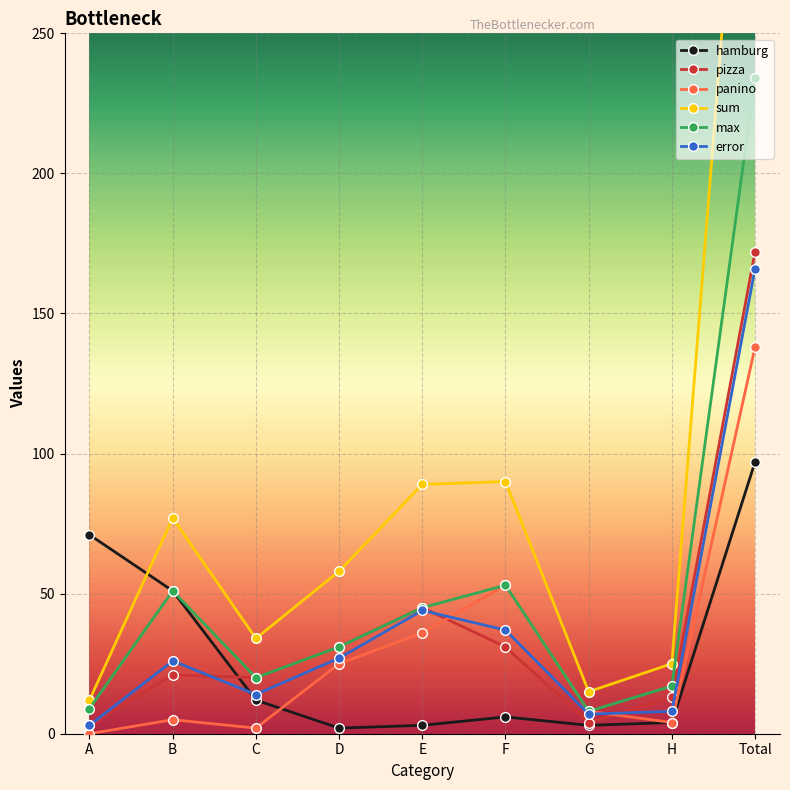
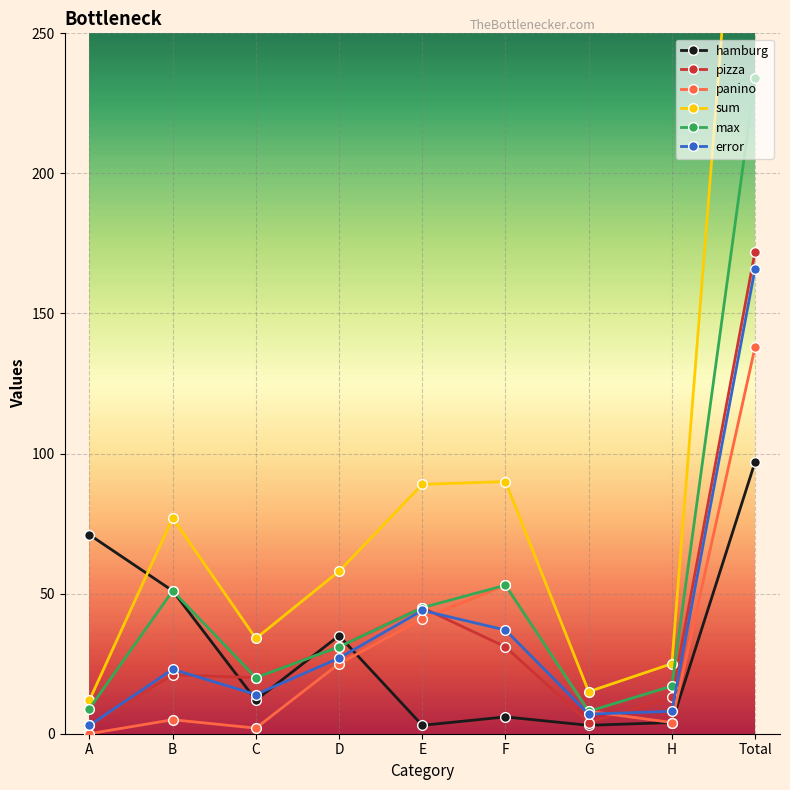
  {
    "hamburg": {
      "A": 71,
      "C": 12,
-     "D": 2,
+     "D": 35,
      "E": 3,
      "F": 6,
      "G": 3,
      "Total": 97
    },
    "pizza": {
      "B": 21,
      "F": 31,
      "G": 4,
      "H": 13,
      "Total": 172
    },
    "panino": {
      "A": 0,
      "B": 5,
      "C": 2,
      "D": 25,
-     "E": 36,
+     "E": 41,
      "Total": 138
    },
    "sum": {
      "A": 12,
      "B": 77,
      "C": 34,
      "D": 58,
      "E": 89,
      "F": 90,
      "G": 15,
      "H": 25
    },
    "max": {
      "A": 9,
      "H": 17
    },
    "error": {
-     "B": 26,
+     "B": 23,
      "C": 14,
      "D": 27,
      "E": 44,
      "F": 37,
      "G": 7,
      "H": 8,
      "Total": 166
    }
  }
